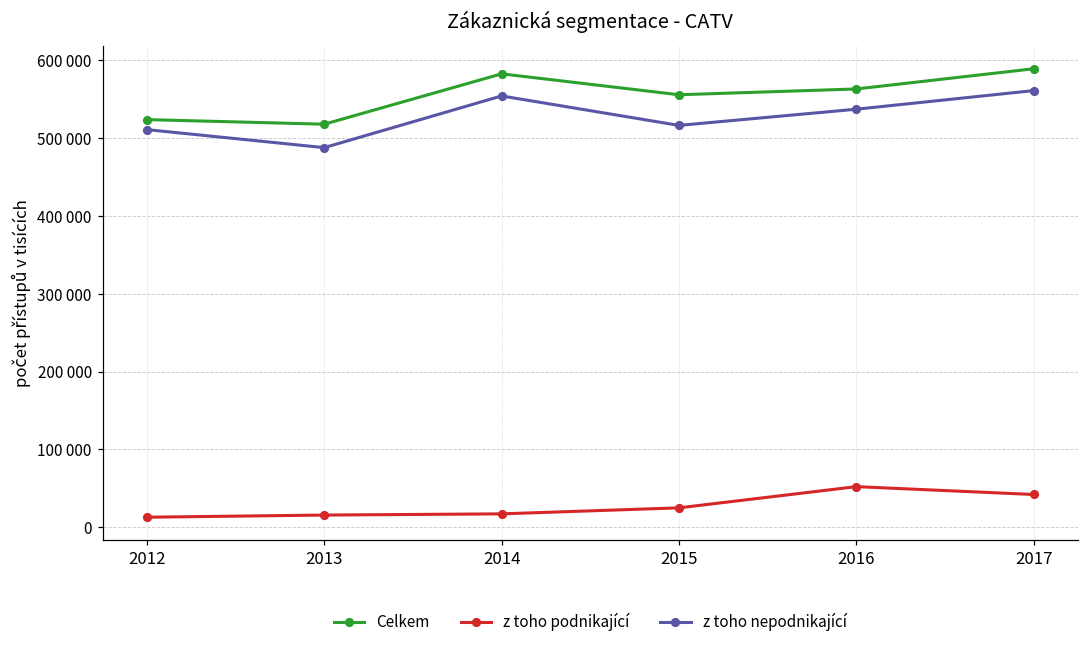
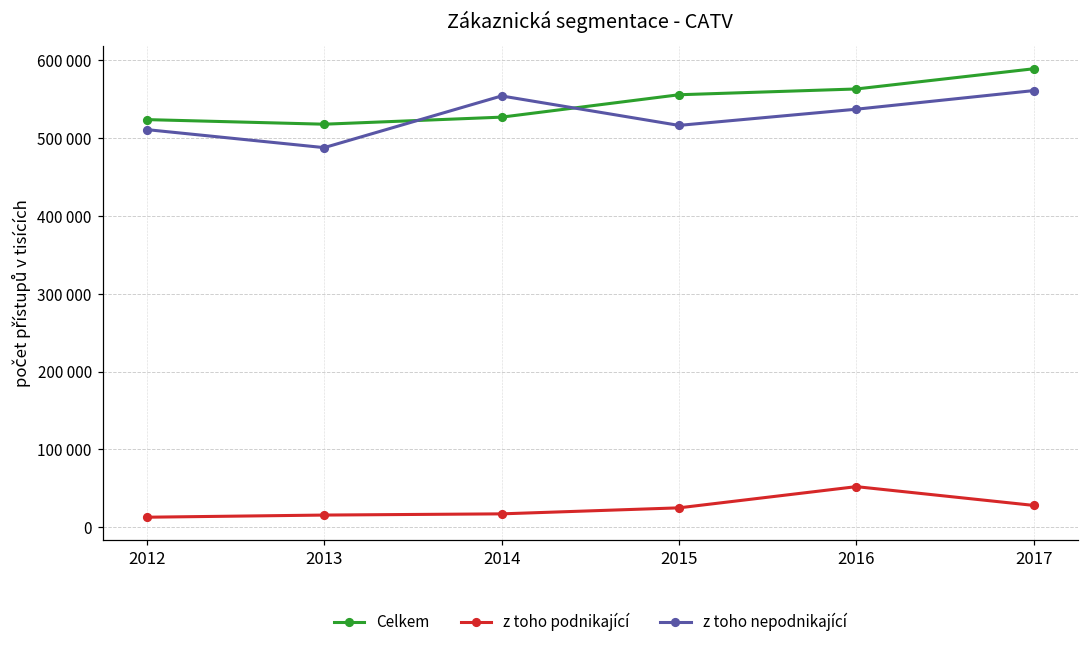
  {
    "Celkem": {
      "2012": 520000,
      "2013": 520000,
-     "2014": 580000,
+     "2014": 530000,
      "2015": 560000,
      "2016": 560000,
      "2017": 590000
    },
    "z toho podnikající": {
      "2012": 10000,
      "2013": 20000,
      "2014": 20000,
      "2015": 20000,
      "2016": 50000,
-     "2017": 40000
+     "2017": 30000
    },
    "z toho nepodnikající": {
      "2012": 510000,
      "2013": 490000,
      "2014": 550000,
      "2015": 520000,
      "2016": 540000,
      "2017": 560000
    }
  }
